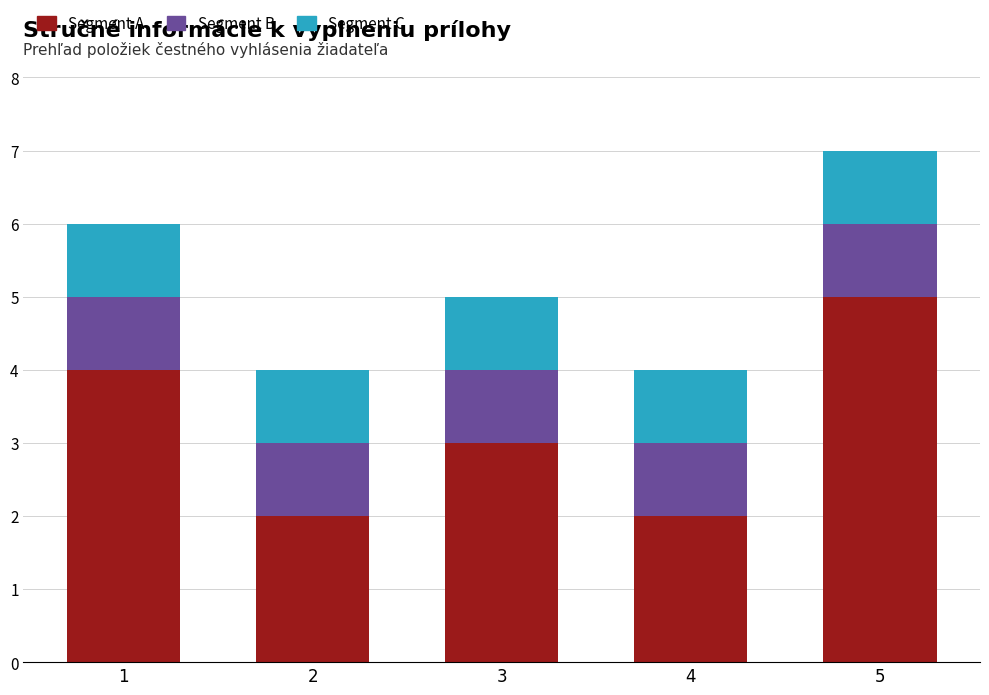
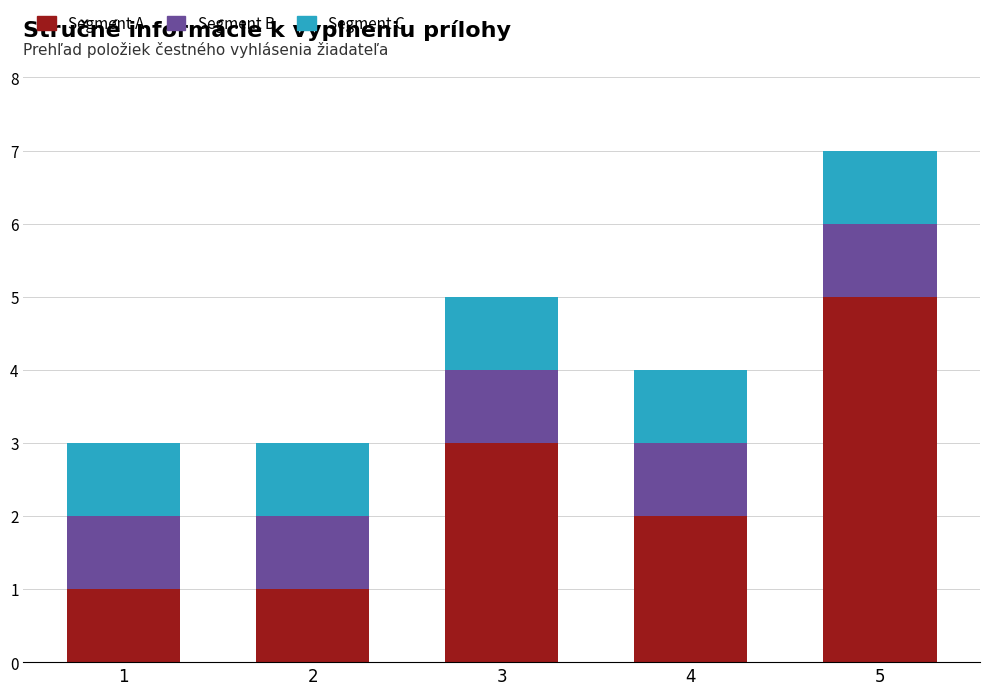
  {
    "Segment A": {
-     "1": 4,
-     "2": 2,
+     "1": 1,
+     "2": 1,
      "3": 3,
      "4": 2,
      "5": 5
    },
    "Segment B": {
      "1": 1,
      "2": 1,
      "3": 1,
      "4": 1,
      "5": 1
    },
    "Segment C": {
      "1": 1,
      "2": 1,
      "3": 1,
      "4": 1,
      "5": 1
    }
  }
